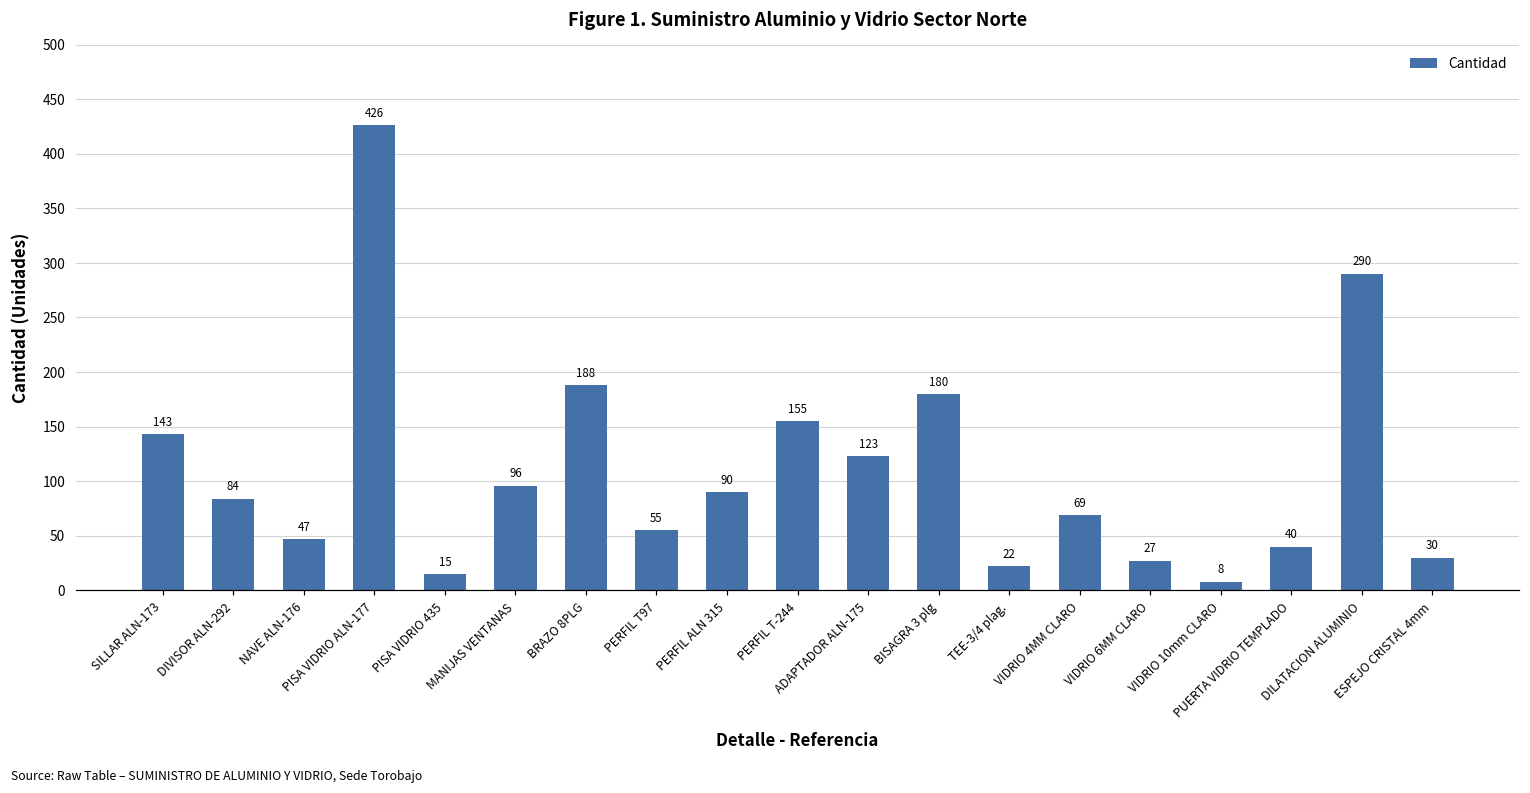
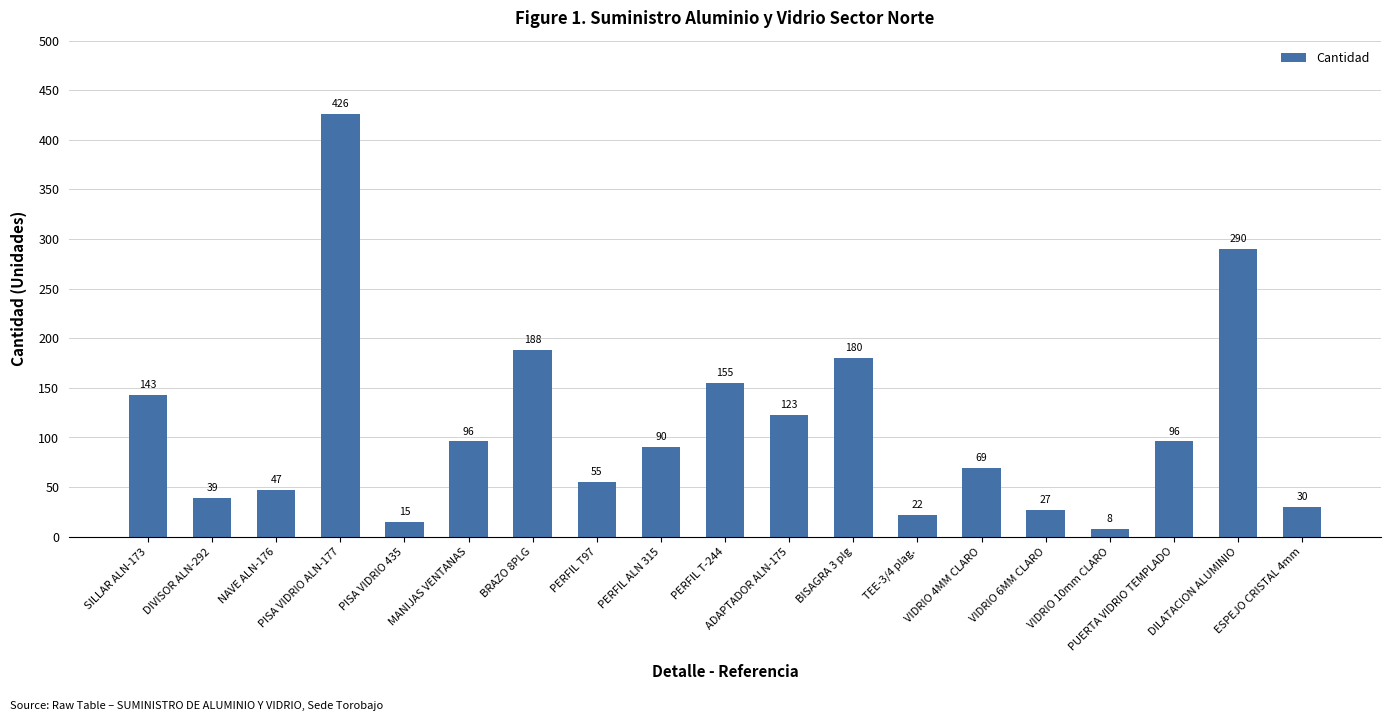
  {
    "SILLAR ALN-173": 143,
-   "DIVISOR ALN-292": 84,
+   "DIVISOR ALN-292": 39,
    "NAVE ALN-176": 47,
    "PISA VIDRIO ALN-177": 426,
    "PISA VIDRIO 435": 15,
    "MANIJAS VENTANAS": 96,
    "BRAZO 8PLG": 188,
    "PERFIL T97": 55,
    "PERFIL ALN 315": 90,
    "PERFIL T-244": 155,
    "ADAPTADOR ALN-175": 123,
    "BISAGRA 3 plg": 180,
    "TEE-3/4 plag.": 22,
    "VIDRIO 4MM CLARO": 69,
    "VIDRIO 6MM CLARO": 27,
    "VIDRIO 10mm CLARO": 8,
-   "PUERTA VIDRIO TEMPLADO": 40,
+   "PUERTA VIDRIO TEMPLADO": 96,
    "DILATACION ALUMINIO": 290,
    "ESPEJO CRISTAL 4mm": 30
  }
